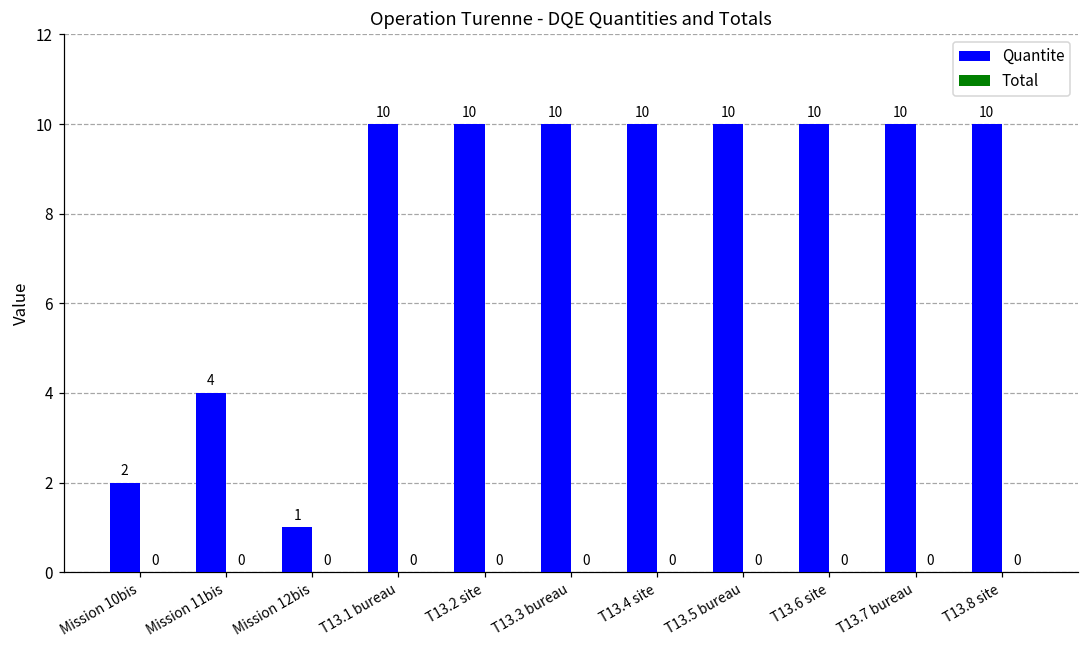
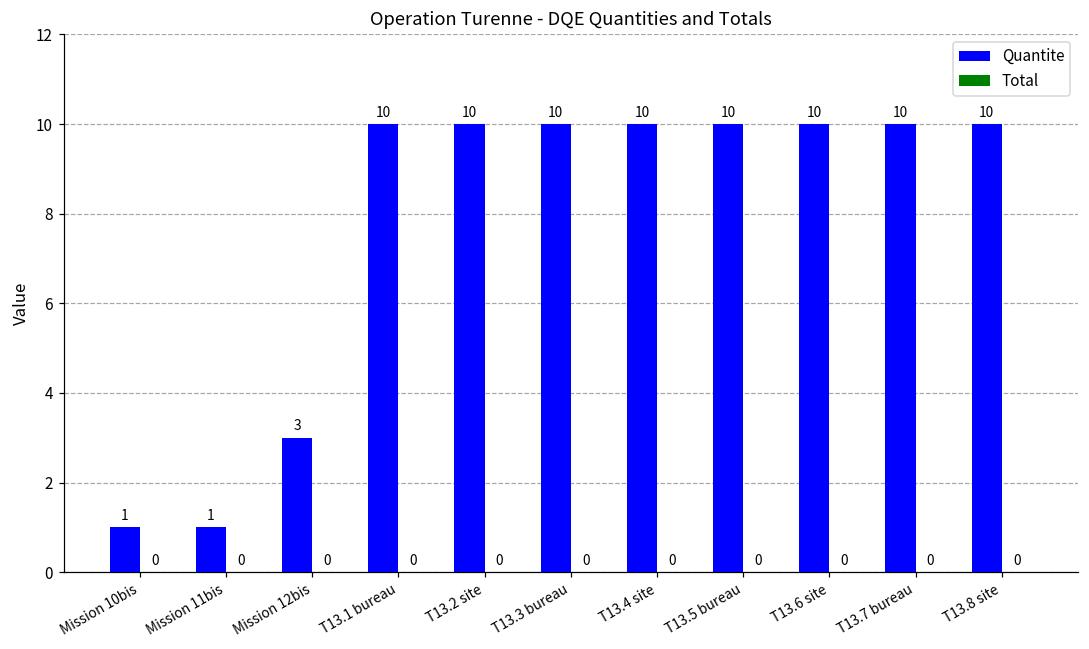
  {
    "Quantite": {
-     "Mission 10bis": 2,
-     "Mission 11bis": 4,
-     "Mission 12bis": 1,
+     "Mission 10bis": 1,
+     "Mission 11bis": 1,
+     "Mission 12bis": 3,
      "T13.1 bureau": 10,
      "T13.2 site": 10,
      "T13.3 bureau": 10,
      "T13.4 site": 10,
      "T13.5 bureau": 10,
      "T13.6 site": 10,
      "T13.7 bureau": 10,
      "T13.8 site": 10
    },
    "Total": {
      "Mission 10bis": 0,
      "Mission 11bis": 0,
      "Mission 12bis": 0,
      "T13.1 bureau": 0,
      "T13.2 site": 0,
      "T13.3 bureau": 0,
      "T13.4 site": 0,
      "T13.5 bureau": 0,
      "T13.6 site": 0,
      "T13.7 bureau": 0,
      "T13.8 site": 0
    }
  }
